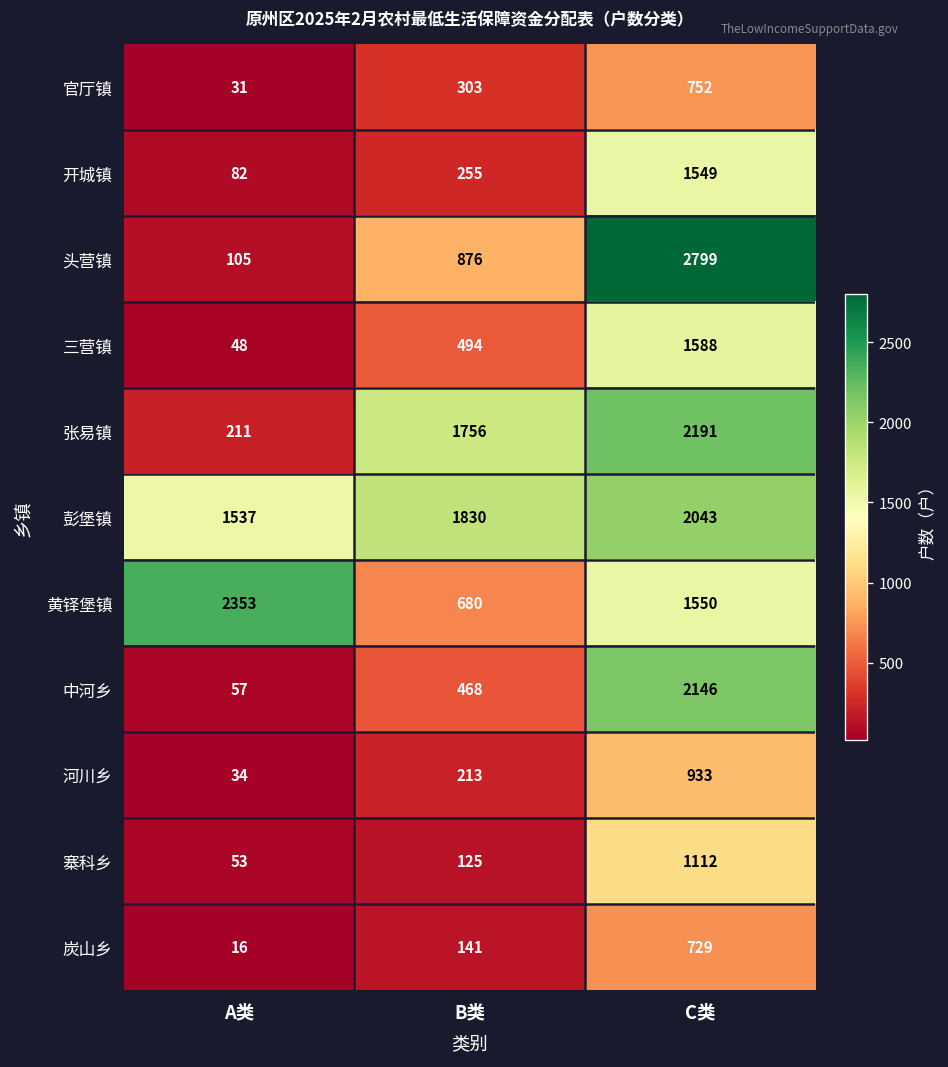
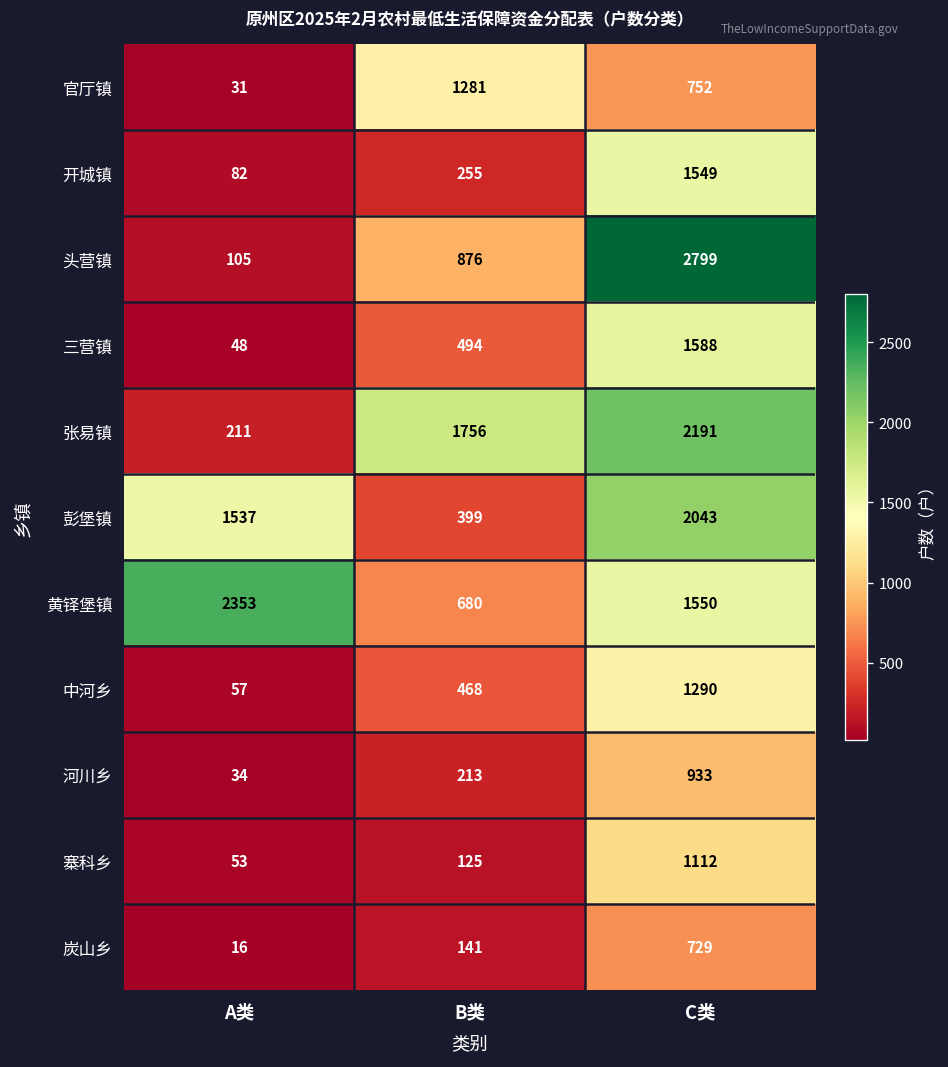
  {
    "官厅镇": {
      "A类": 31,
-     "B类": 303,
+     "B类": 1281,
      "C类": 752
    },
    "开城镇": {
      "A类": 82,
      "B类": 255,
      "C类": 1549
    },
    "头营镇": {
      "A类": 105,
      "B类": 876,
      "C类": 2799
    },
    "三营镇": {
      "A类": 48,
      "B类": 494,
      "C类": 1588
    },
    "张易镇": {
      "A类": 211,
      "B类": 1756,
      "C类": 2191
    },
    "彭堡镇": {
      "A类": 1537,
-     "B类": 1830,
+     "B类": 399,
      "C类": 2043
    },
    "黄铎堡镇": {
      "A类": 2353,
      "B类": 680,
      "C类": 1550
    },
    "中河乡": {
      "A类": 57,
      "B类": 468,
-     "C类": 2146
+     "C类": 1290
    },
    "河川乡": {
      "A类": 34,
      "B类": 213,
      "C类": 933
    },
    "寨科乡": {
      "A类": 53,
      "B类": 125,
      "C类": 1112
    },
    "炭山乡": {
      "A类": 16,
      "B类": 141,
      "C类": 729
    }
  }
